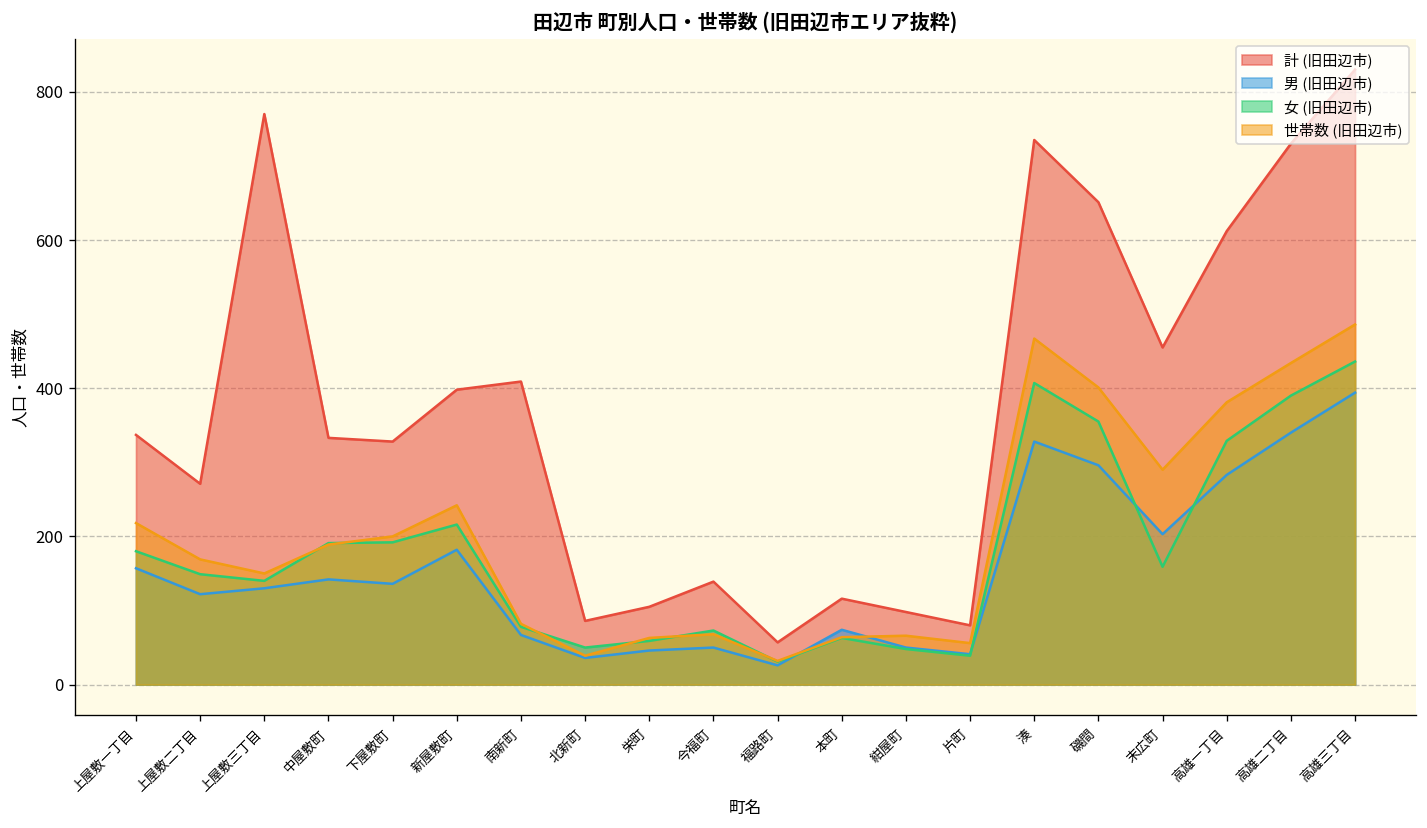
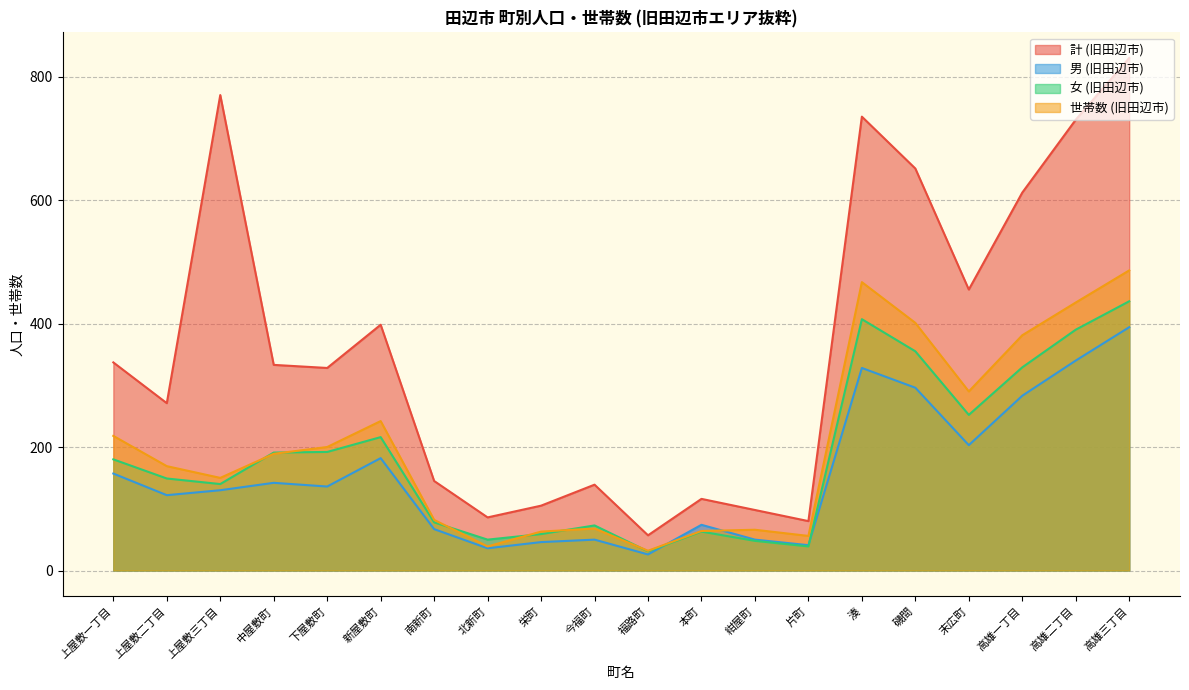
  {
    "計 (旧田辺市)": {
      "上屋敷一丁目": 340,
      "上屋敷二丁目": 270,
      "上屋敷三丁目": 770,
      "中屋敷町": 330,
      "下屋敷町": 330,
      "新屋敷町": 400,
-     "南新町": 410,
+     "南新町": 150,
      "北新町": 90,
      "栄町": 110,
      "今福町": 140,
      "福路町": 60,
      "本町": 120,
      "紺屋町": 100,
      "片町": 80,
      "湊": 740,
      "磯間": 650,
      "末広町": 460,
      "高雄一丁目": 610
    },
    "男 (旧田辺市)": {
      "上屋敷一丁目": 160,
      "上屋敷二丁目": 120,
      "上屋敷三丁目": 130,
      "中屋敷町": 140,
      "下屋敷町": 140,
      "新屋敷町": 180,
      "南新町": 70,
      "栄町": 50,
      "今福町": 50,
      "福路町": 30,
      "本町": 70,
      "湊": 330,
      "磯間": 300,
      "末広町": 200,
      "高雄一丁目": 280,
      "高雄二丁目": 340,
      "高雄三丁目": 390
    },
    "女 (旧田辺市)": {
      "上屋敷一丁目": 180,
      "上屋敷二丁目": 150,
      "上屋敷三丁目": 140,
      "下屋敷町": 190,
      "新屋敷町": 220,
      "北新町": 50,
      "今福町": 70,
      "湊": 410,
      "磯間": 360,
-     "末広町": 160,
+     "末広町": 250,
      "高雄一丁目": 330,
      "高雄二丁目": 390,
      "高雄三丁目": 440
    },
    "世帯数 (旧田辺市)": {
      "上屋敷一丁目": 220,
      "上屋敷二丁目": 170,
      "上屋敷三丁目": 150,
      "下屋敷町": 200,
      "新屋敷町": 240,
      "今福町": 70,
      "紺屋町": 70,
      "片町": 60,
      "湊": 470,
      "磯間": 400,
      "末広町": 290,
      "高雄一丁目": 380,
      "高雄二丁目": 430,
      "高雄三丁目": 490
    }
  }
